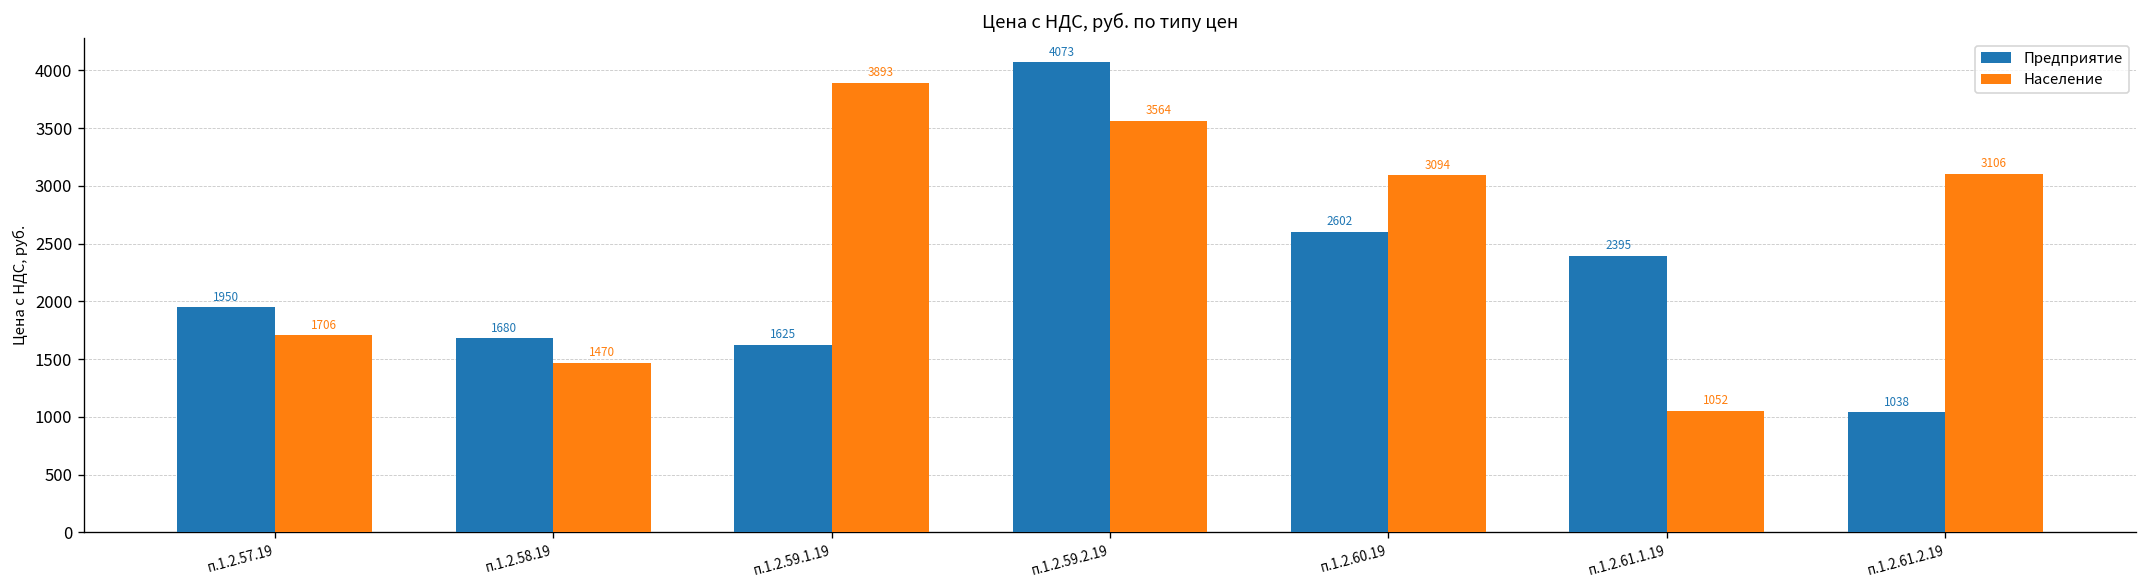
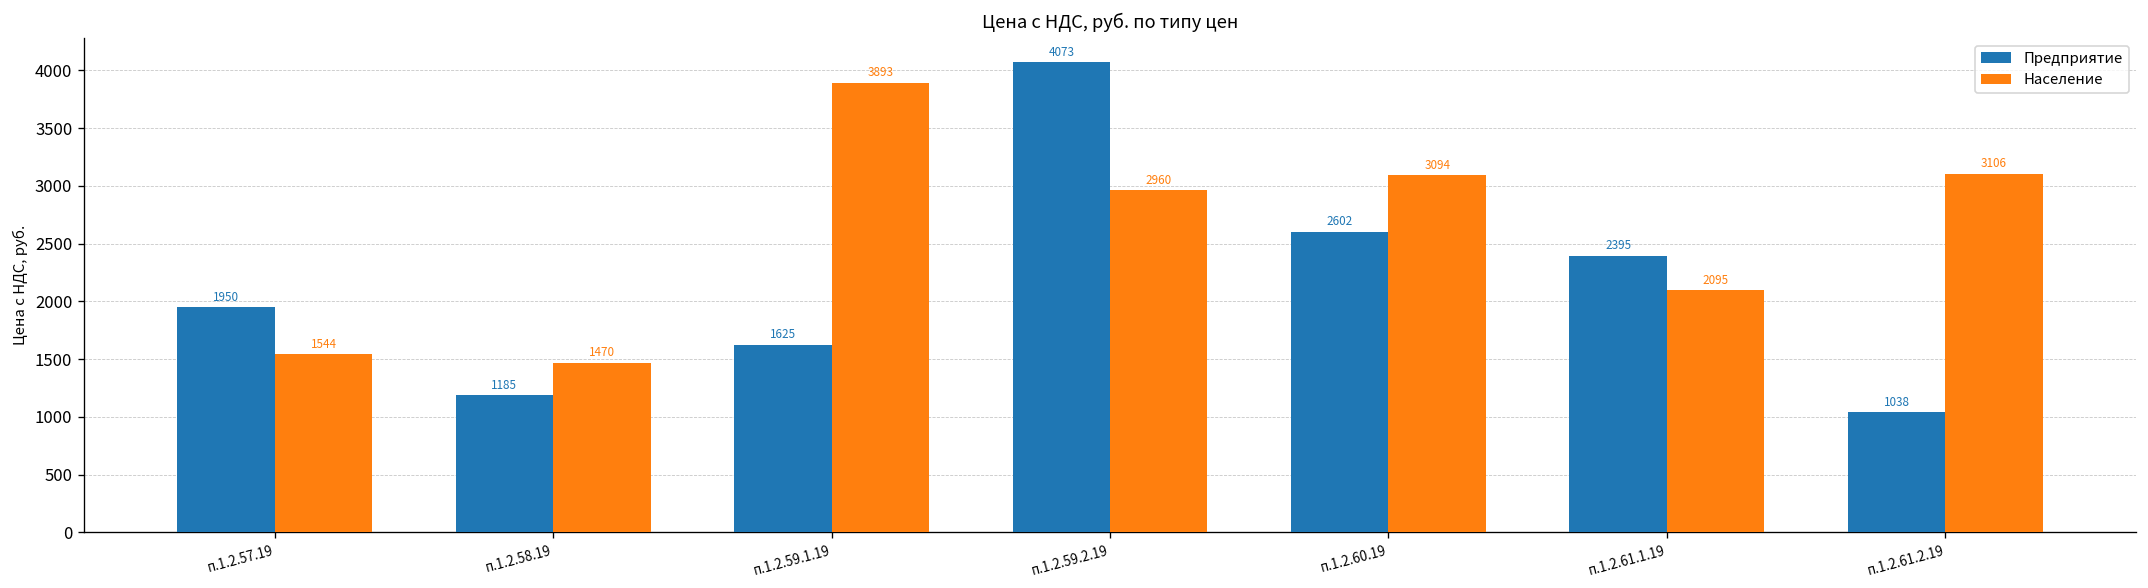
  {
    "Предприятие": {
      "п.1.2.57.19": 1950,
-     "п.1.2.58.19": 1680,
+     "п.1.2.58.19": 1185,
      "п.1.2.59.1.19": 1625,
      "п.1.2.59.2.19": 4073,
      "п.1.2.60.19": 2602,
      "п.1.2.61.1.19": 2395,
      "п.1.2.61.2.19": 1038
    },
    "Население": {
-     "п.1.2.57.19": 1706,
+     "п.1.2.57.19": 1544,
      "п.1.2.58.19": 1470,
      "п.1.2.59.1.19": 3893,
-     "п.1.2.59.2.19": 3564,
+     "п.1.2.59.2.19": 2960,
      "п.1.2.60.19": 3094,
-     "п.1.2.61.1.19": 1052,
+     "п.1.2.61.1.19": 2095,
      "п.1.2.61.2.19": 3106
    }
  }
